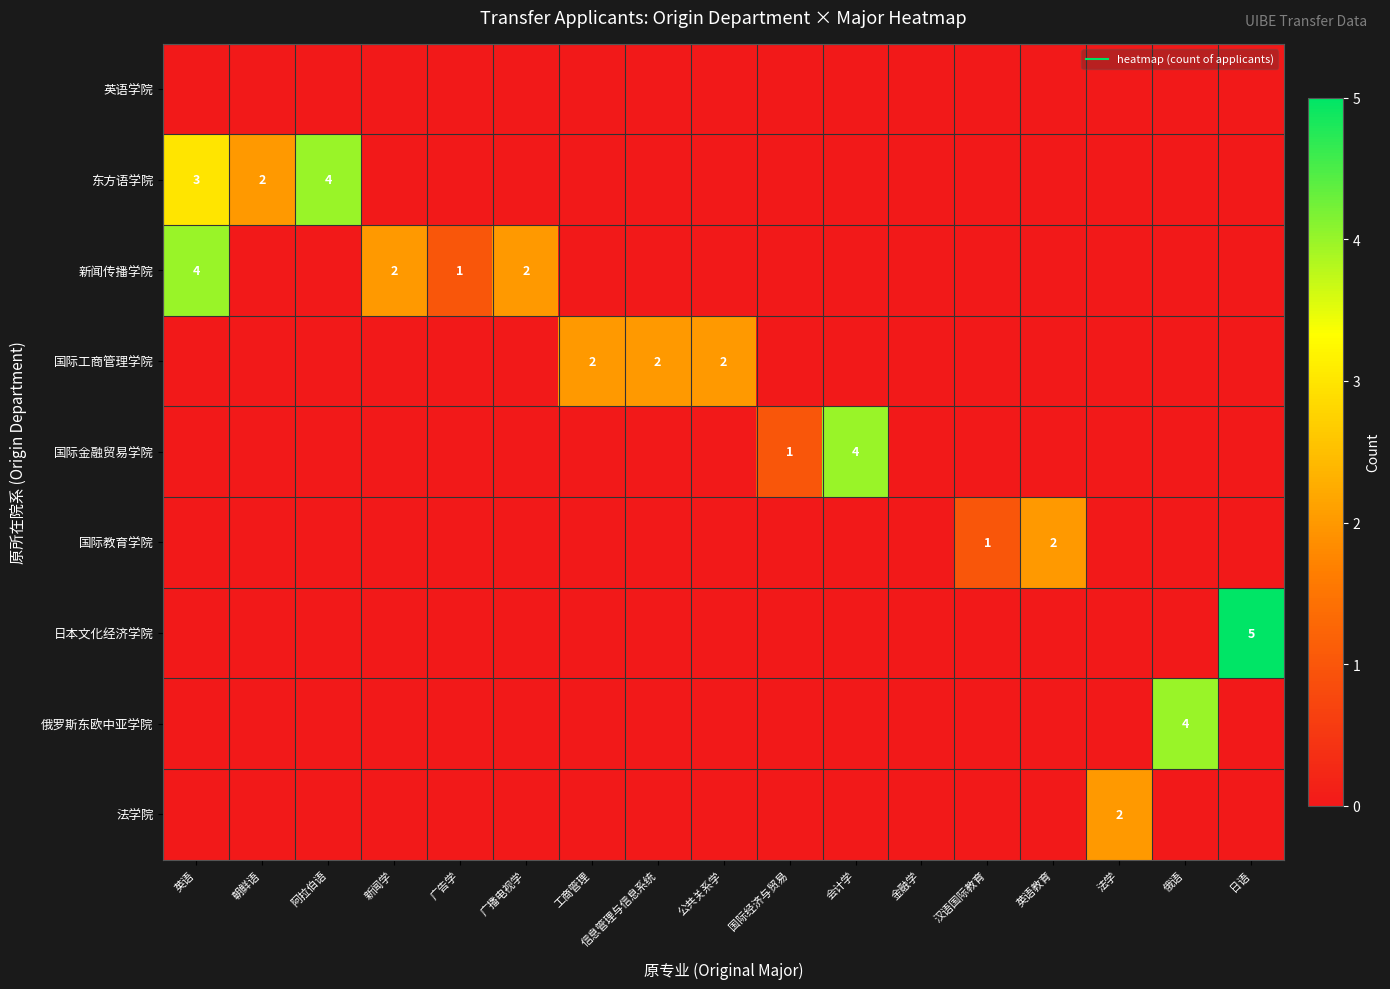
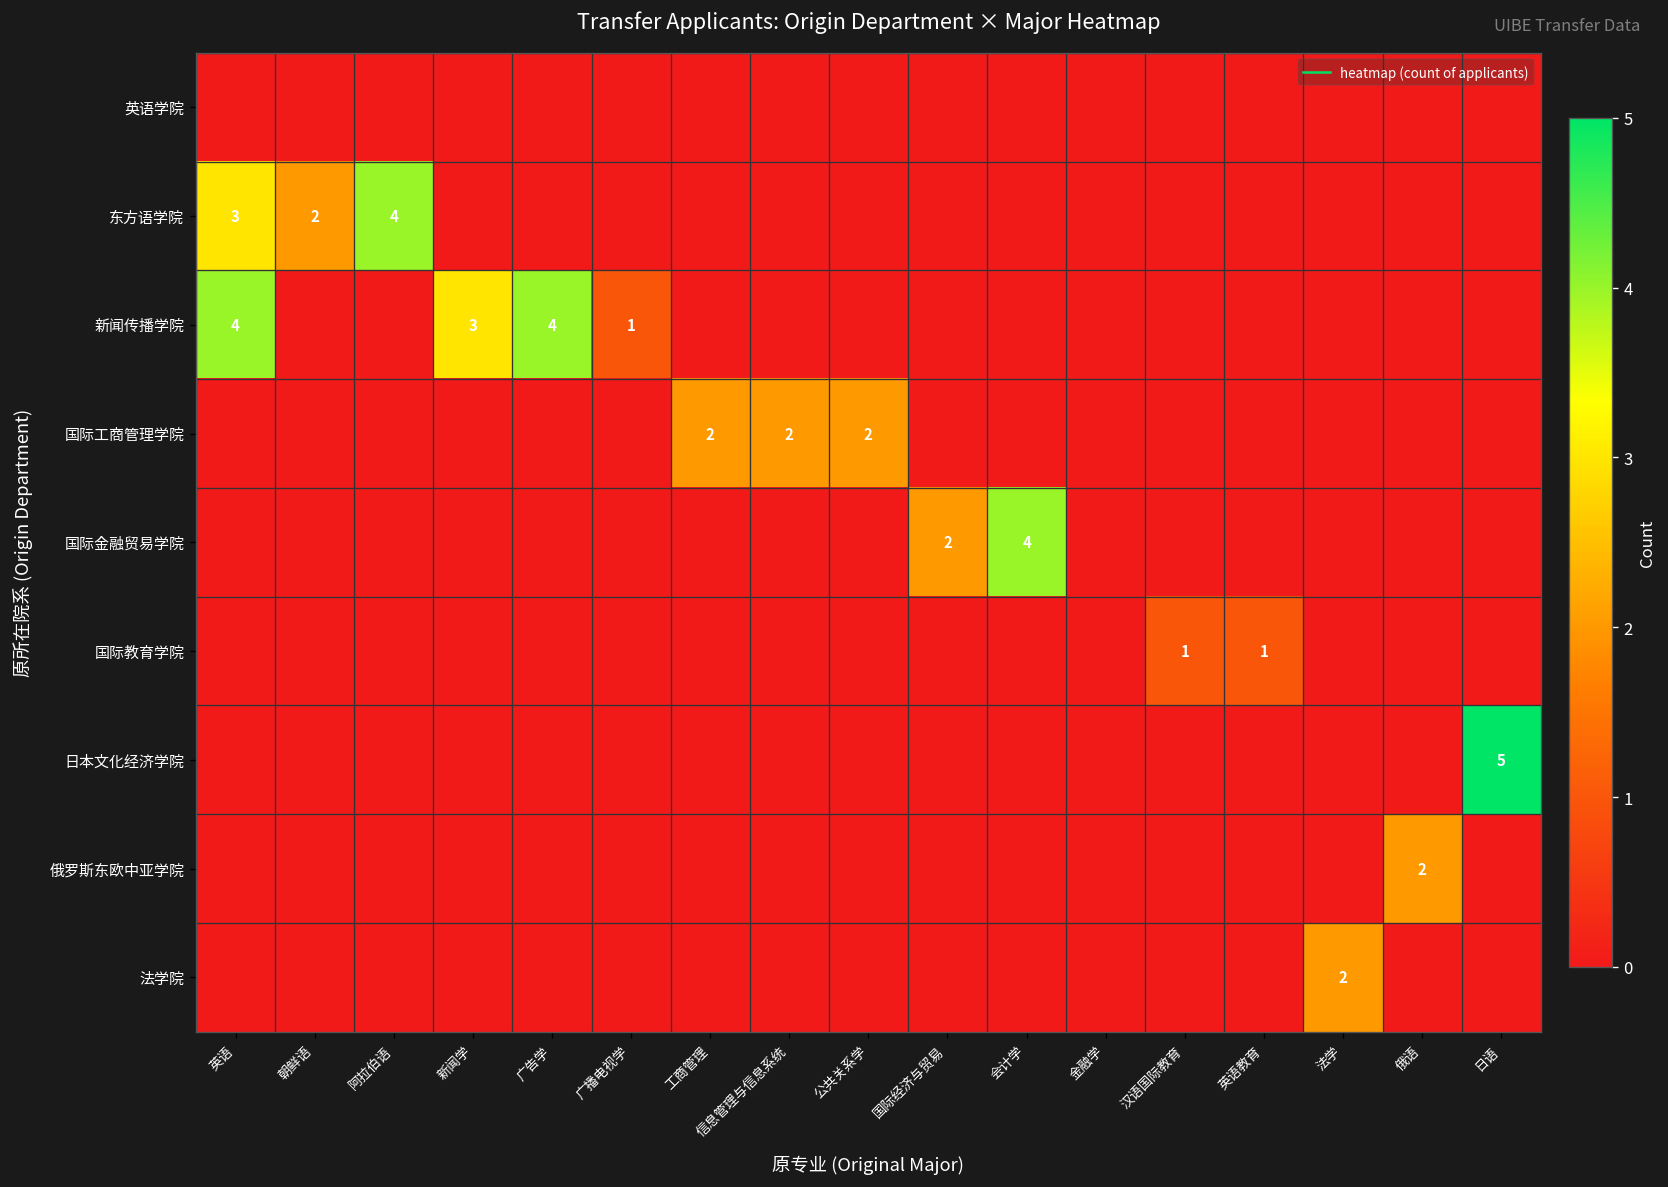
  {
    "东方语学院": {
      "英语": 3,
      "朝鲜语": 2,
      "阿拉伯语": 4
    },
    "新闻传播学院": {
      "英语": 4,
-     "新闻学": 2,
-     "广告学": 1,
-     "广播电视学": 2
+     "新闻学": 3,
+     "广告学": 4,
+     "广播电视学": 1
    },
    "国际工商管理学院": {
      "工商管理": 2,
      "信息管理与信息系统": 2,
      "公共关系学": 2
    },
    "国际金融贸易学院": {
-     "国际经济与贸易": 1,
+     "国际经济与贸易": 2,
      "会计学": 4
    },
    "国际教育学院": {
      "汉语国际教育": 1,
-     "英语教育": 2
+     "英语教育": 1
    },
    "日本文化经济学院": {
      "日语": 5
    },
    "俄罗斯东欧中亚学院": {
-     "俄语": 4
+     "俄语": 2
    },
    "法学院": {
      "法学": 2
    }
  }
